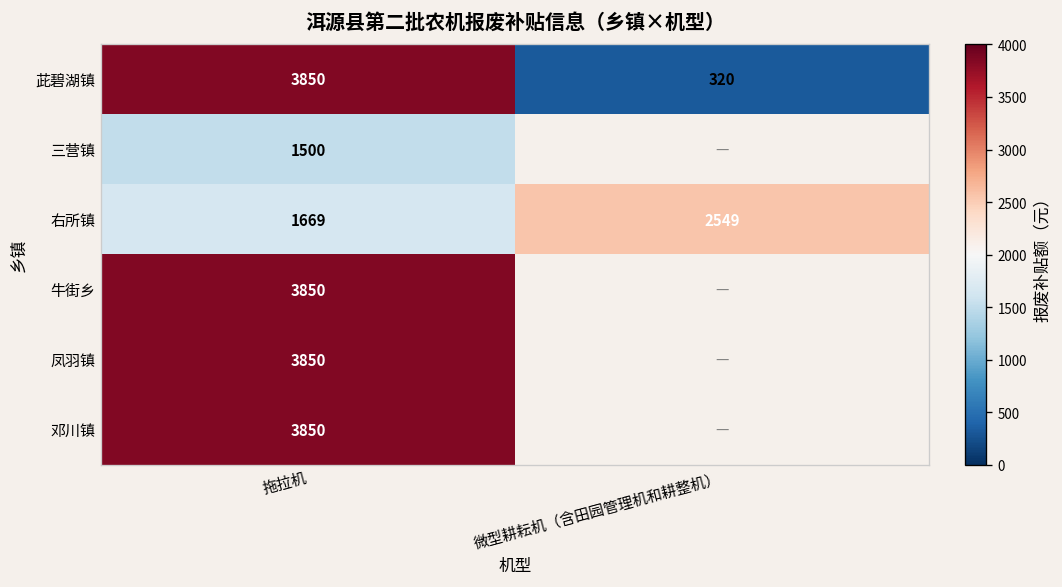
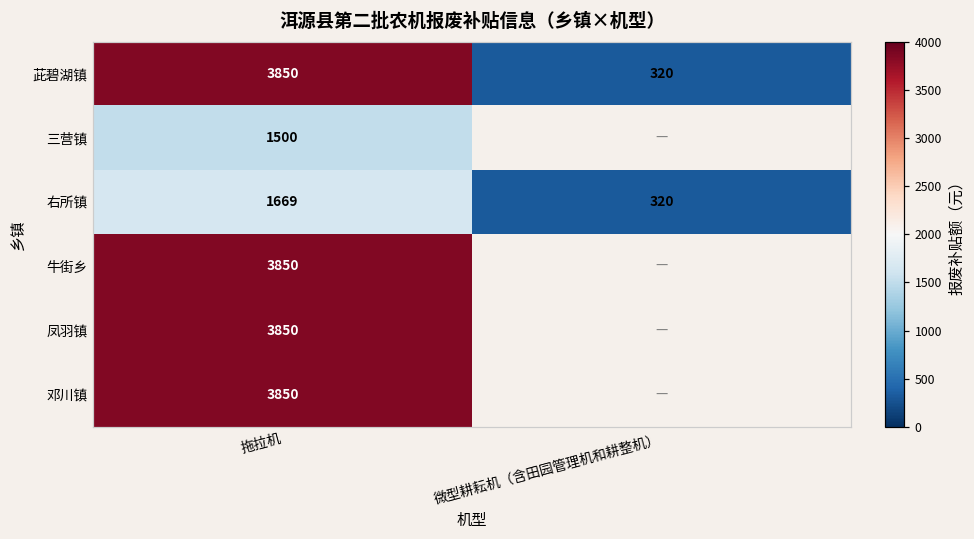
  {
    "茈碧湖镇": {
      "拖拉机": 3850,
      "微型耕耘机（含田园管理机和耕整机）": 320
    },
    "三营镇": {
      "拖拉机": 1500
    },
    "右所镇": {
      "拖拉机": 1669,
-     "微型耕耘机（含田园管理机和耕整机）": 2549
+     "微型耕耘机（含田园管理机和耕整机）": 320
    },
    "牛街乡": {
      "拖拉机": 3850
    },
    "凤羽镇": {
      "拖拉机": 3850
    },
    "邓川镇": {
      "拖拉机": 3850
    }
  }
